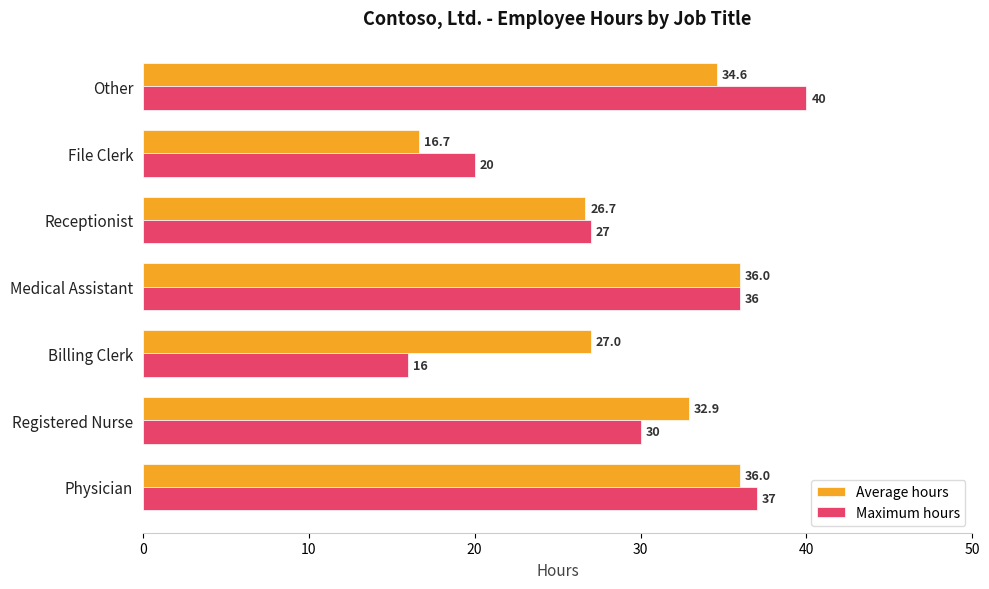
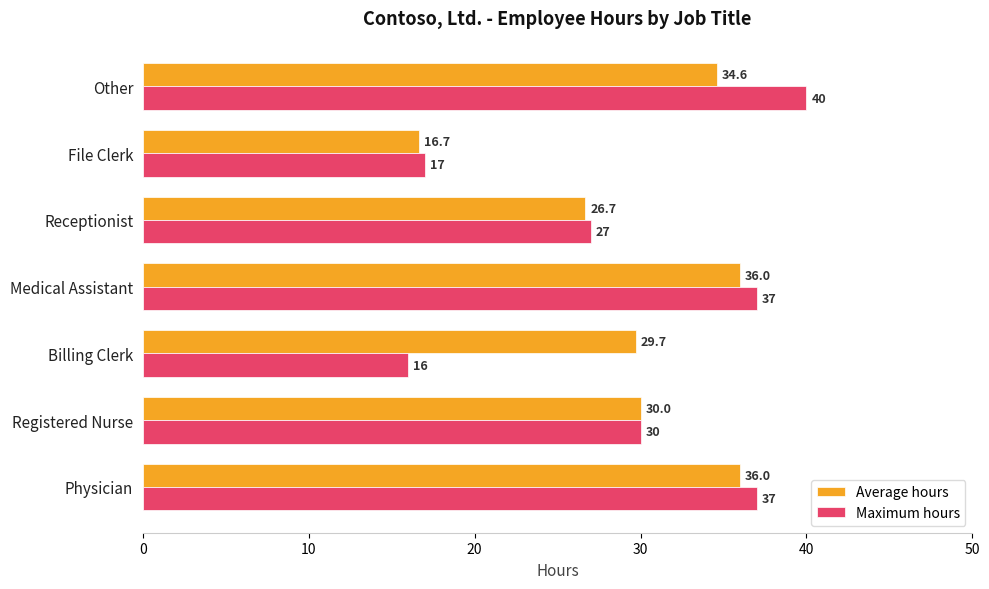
  {
    "Average hours": {
      "Other": 34.6,
      "File Clerk": 16.7,
      "Receptionist": 26.7,
      "Medical Assistant": 36.0,
-     "Billing Clerk": 27.0,
-     "Registered Nurse": 32.9,
+     "Billing Clerk": 29.7,
+     "Registered Nurse": 30.0,
      "Physician": 36.0
    },
    "Maximum hours": {
      "Other": 40,
-     "File Clerk": 20,
+     "File Clerk": 17,
      "Receptionist": 27,
-     "Medical Assistant": 36,
+     "Medical Assistant": 37,
      "Billing Clerk": 16,
      "Registered Nurse": 30,
      "Physician": 37
    }
  }
